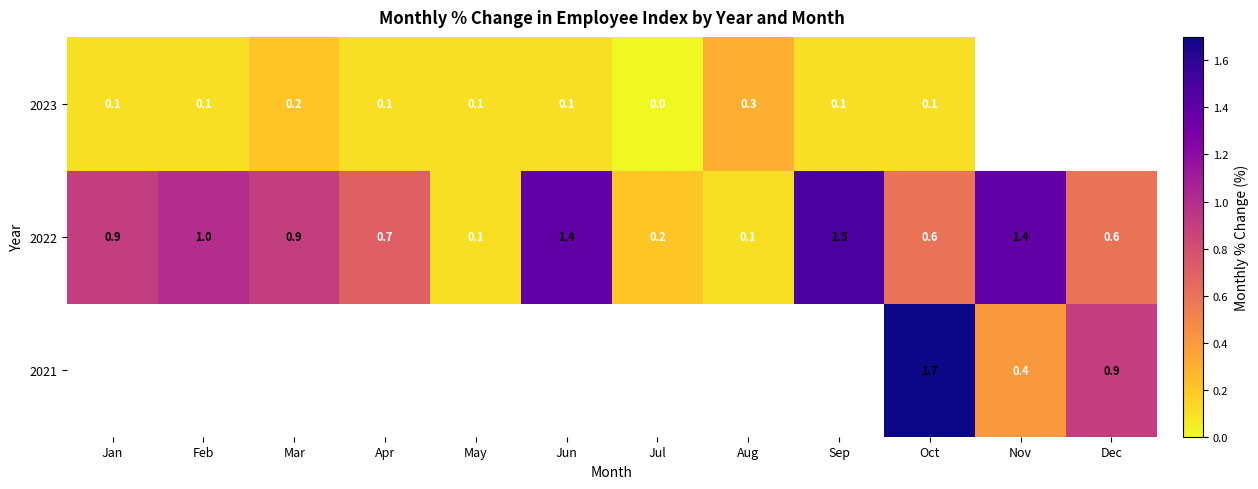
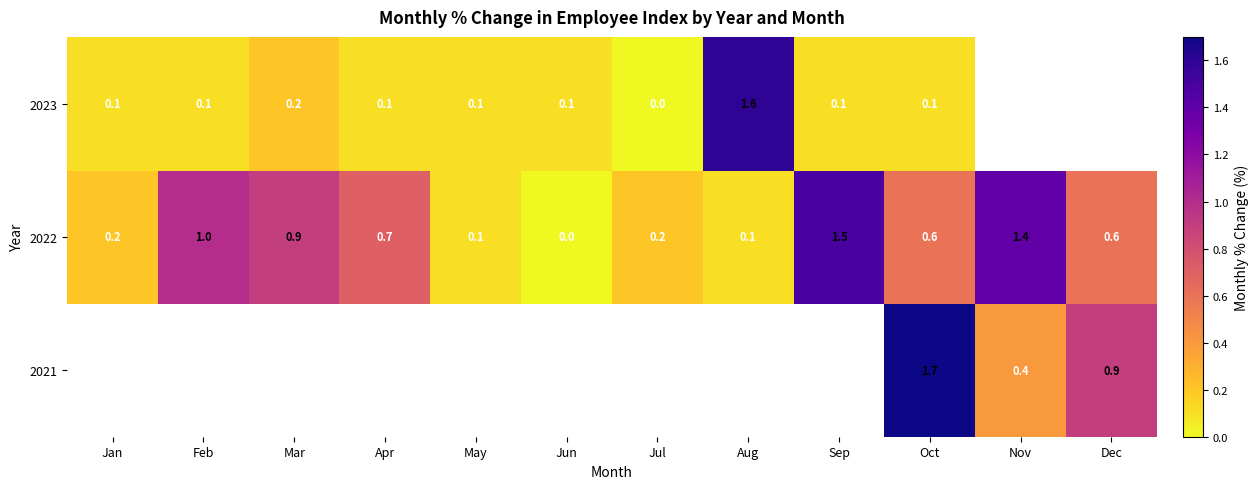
  {
    "2023": {
      "Jan": 0.1,
      "Feb": 0.1,
      "Mar": 0.2,
      "Apr": 0.1,
      "May": 0.1,
      "Jun": 0.1,
      "Jul": 0.0,
-     "Aug": 0.3,
+     "Aug": 1.6,
      "Sep": 0.1,
      "Oct": 0.1
    },
    "2022": {
-     "Jan": 0.9,
+     "Jan": 0.2,
      "Feb": 1.0,
      "Mar": 0.9,
      "Apr": 0.7,
      "May": 0.1,
-     "Jun": 1.4,
+     "Jun": 0.0,
      "Jul": 0.2,
      "Aug": 0.1,
      "Sep": 1.5,
      "Oct": 0.6,
      "Nov": 1.4,
      "Dec": 0.6
    },
    "2021": {
      "Oct": 1.7,
      "Nov": 0.4,
      "Dec": 0.9
    }
  }
